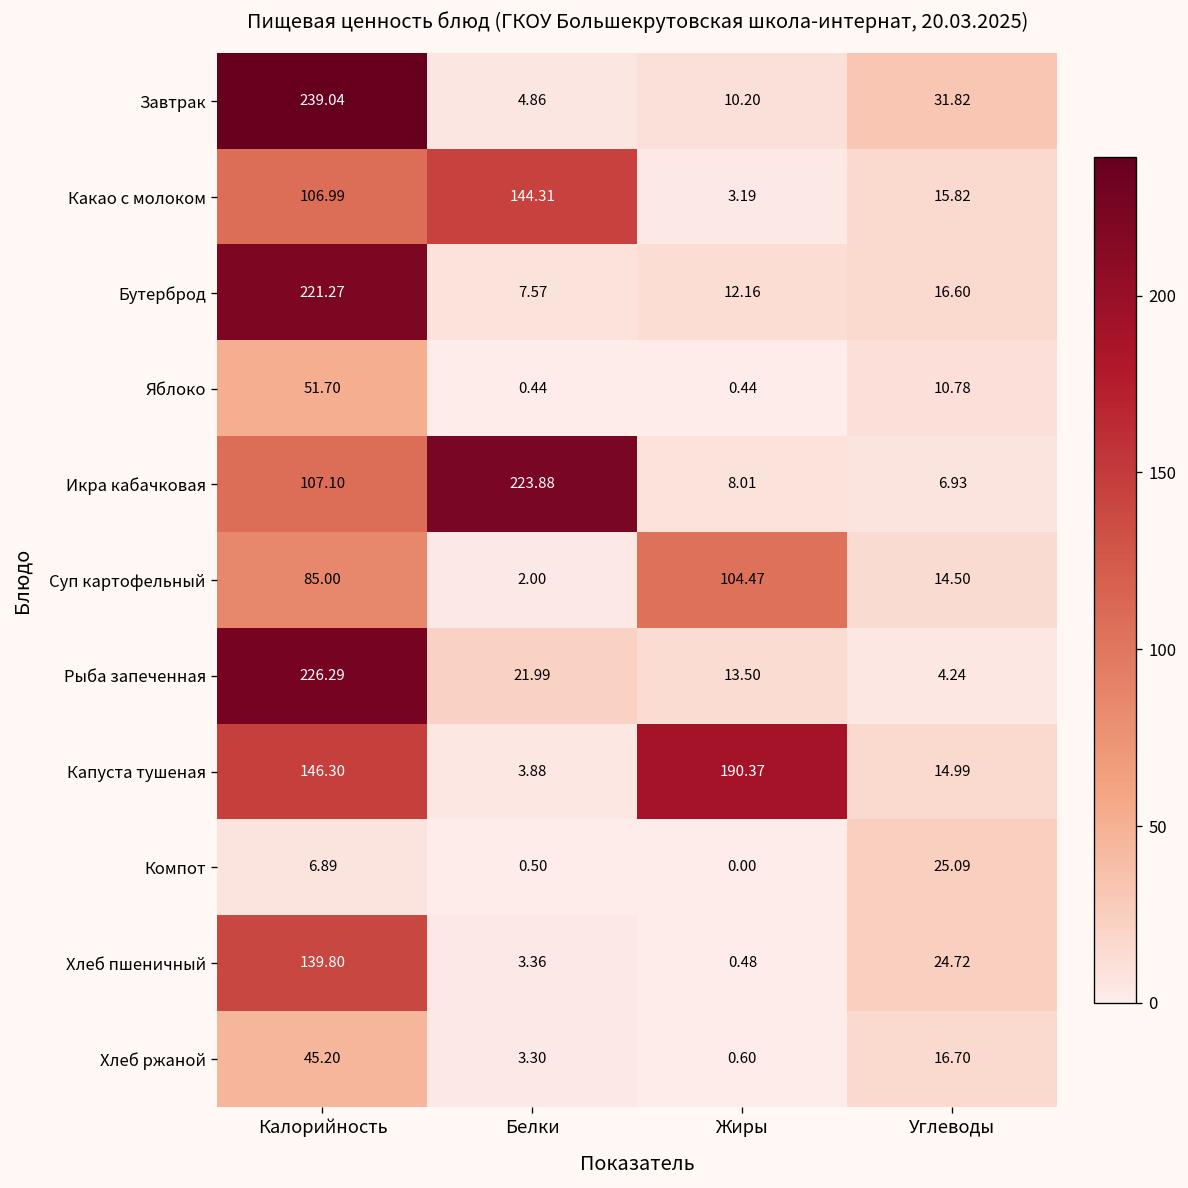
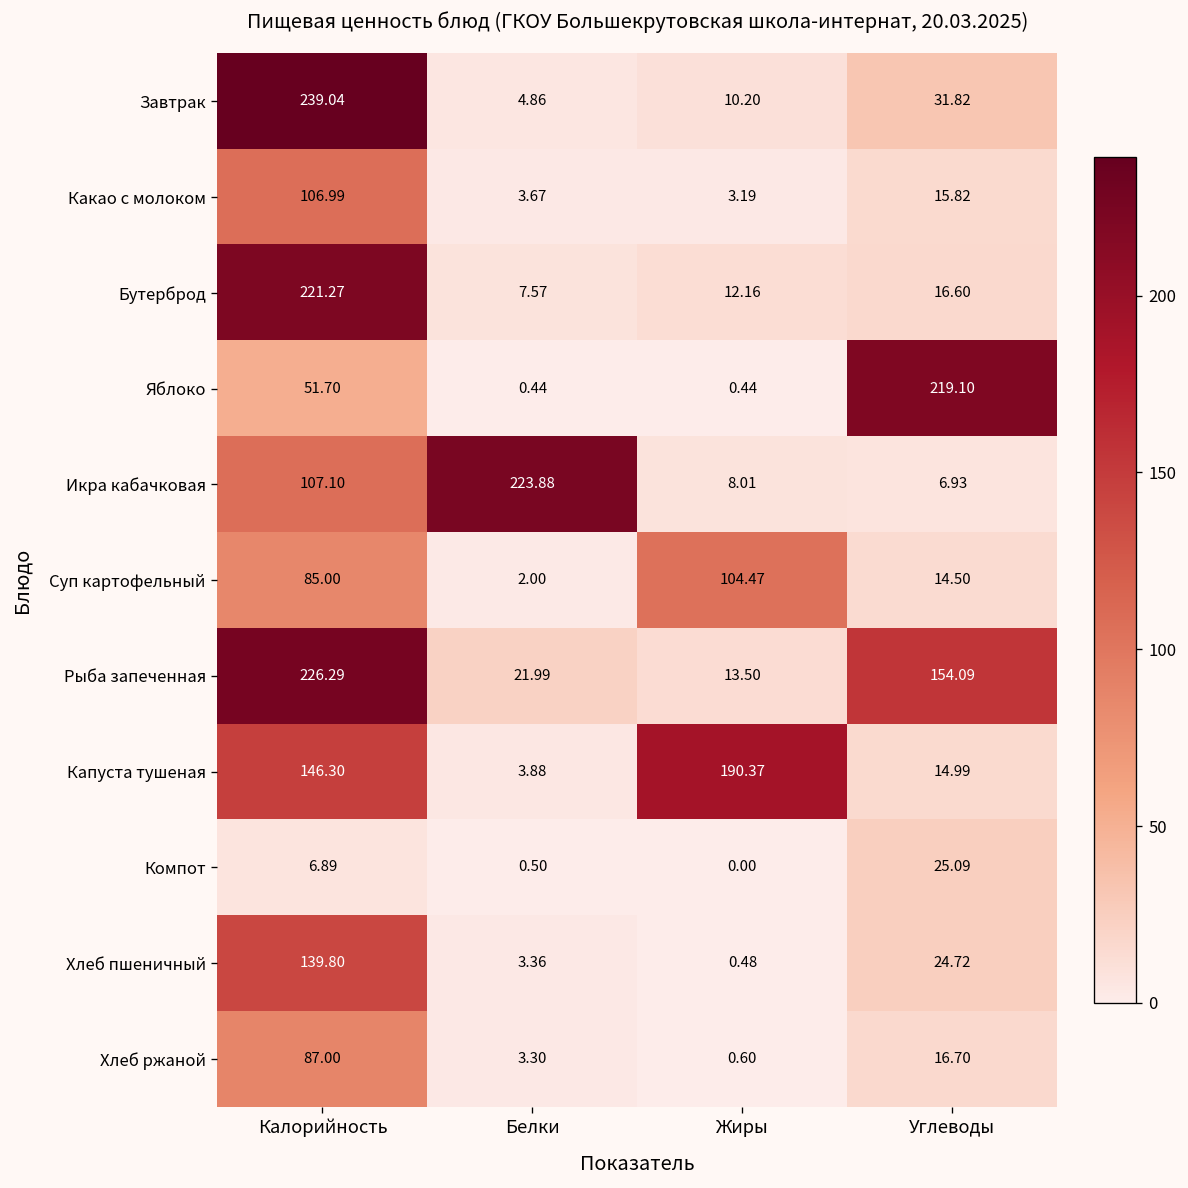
  {
    "Завтрак": {
      "Калорийность": 239.04,
      "Белки": 4.86,
      "Жиры": 10.20,
      "Углеводы": 31.82
    },
    "Какао с молоком": {
      "Калорийность": 106.99,
-     "Белки": 144.31,
+     "Белки": 3.67,
      "Жиры": 3.19,
      "Углеводы": 15.82
    },
    "Бутерброд": {
      "Калорийность": 221.27,
      "Белки": 7.57,
      "Жиры": 12.16,
      "Углеводы": 16.60
    },
    "Яблоко": {
      "Калорийность": 51.70,
      "Белки": 0.44,
      "Жиры": 0.44,
-     "Углеводы": 10.78
+     "Углеводы": 219.10
    },
    "Икра кабачковая": {
      "Калорийность": 107.10,
      "Белки": 223.88,
      "Жиры": 8.01,
      "Углеводы": 6.93
    },
    "Суп картофельный": {
      "Калорийность": 85.00,
      "Белки": 2.00,
      "Жиры": 104.47,
      "Углеводы": 14.50
    },
    "Рыба запеченная": {
      "Калорийность": 226.29,
      "Белки": 21.99,
      "Жиры": 13.50,
-     "Углеводы": 4.24
+     "Углеводы": 154.09
    },
    "Капуста тушеная": {
      "Калорийность": 146.30,
      "Белки": 3.88,
      "Жиры": 190.37,
      "Углеводы": 14.99
    },
    "Компот": {
      "Калорийность": 6.89,
      "Белки": 0.50,
      "Жиры": 0.00,
      "Углеводы": 25.09
    },
    "Хлеб пшеничный": {
      "Калорийность": 139.80,
      "Белки": 3.36,
      "Жиры": 0.48,
      "Углеводы": 24.72
    },
    "Хлеб ржаной": {
-     "Калорийность": 45.20,
+     "Калорийность": 87.00,
      "Белки": 3.30,
      "Жиры": 0.60,
      "Углеводы": 16.70
    }
  }
